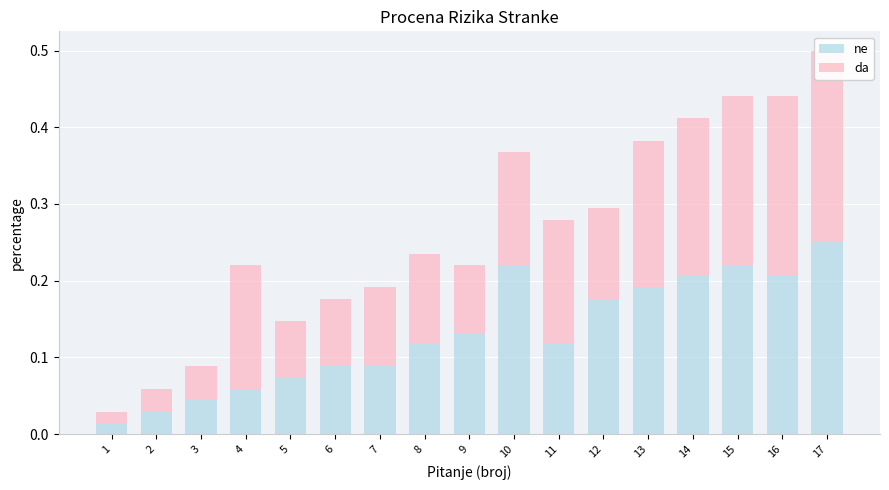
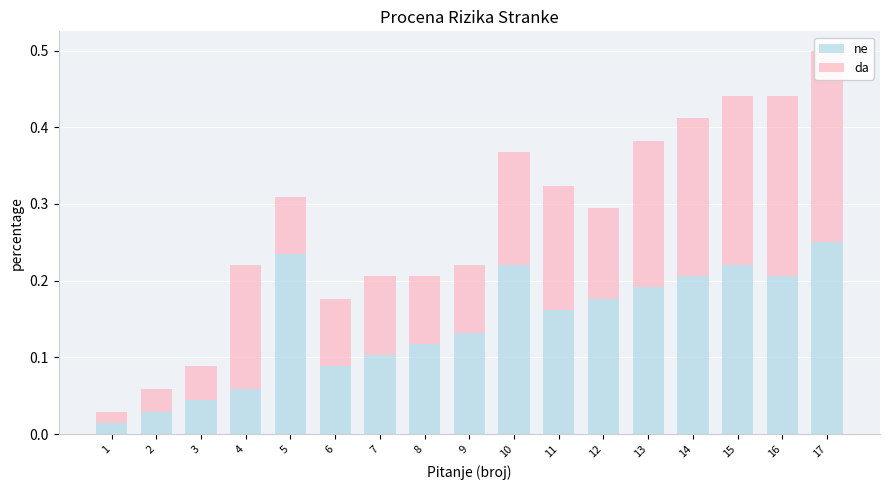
  {
    "ne": {
      "1": 0.01,
      "2": 0.03,
      "3": 0.04,
      "4": 0.06,
-     "5": 0.07,
+     "5": 0.24,
      "6": 0.09,
-     "7": 0.09,
+     "7": 0.10,
      "8": 0.12,
      "9": 0.13,
      "10": 0.22,
-     "11": 0.12,
+     "11": 0.16,
      "12": 0.18,
      "13": 0.19,
      "14": 0.21,
      "15": 0.22,
      "16": 0.21,
      "17": 0.25
    },
    "da": {
      "1": 0.01,
      "2": 0.03,
      "3": 0.04,
      "4": 0.16,
      "5": 0.07,
      "6": 0.09,
      "7": 0.10,
-     "8": 0.12,
+     "8": 0.09,
      "9": 0.09,
      "10": 0.15,
      "11": 0.16,
      "12": 0.12,
      "13": 0.19,
      "14": 0.21,
      "15": 0.22,
      "16": 0.24
    }
  }
